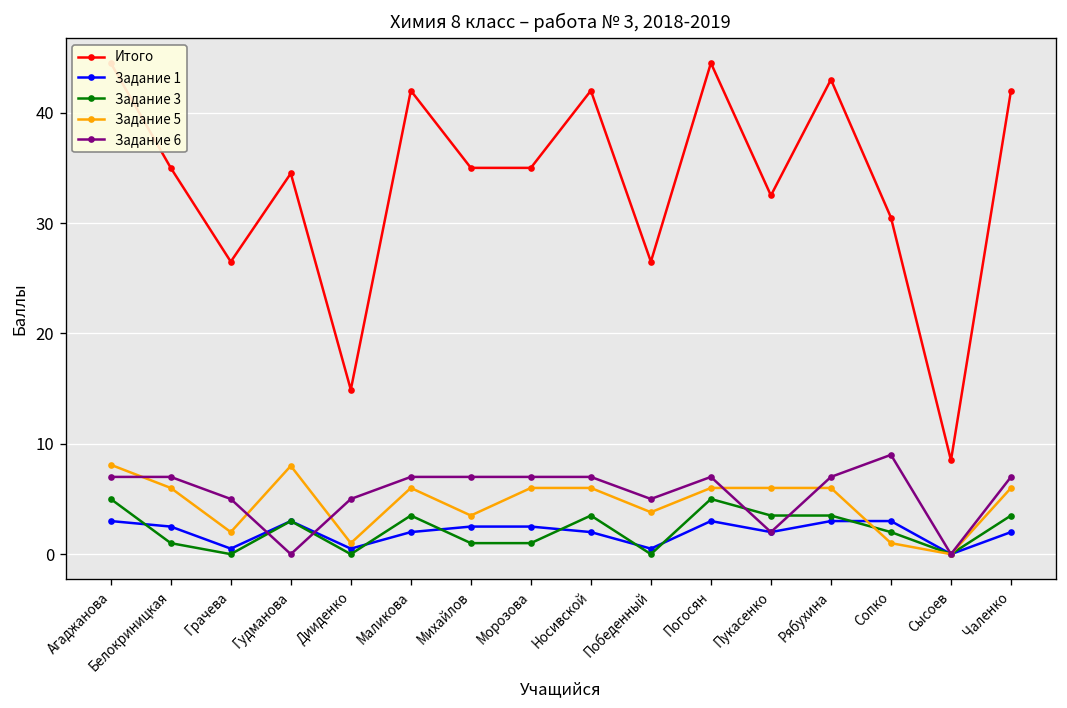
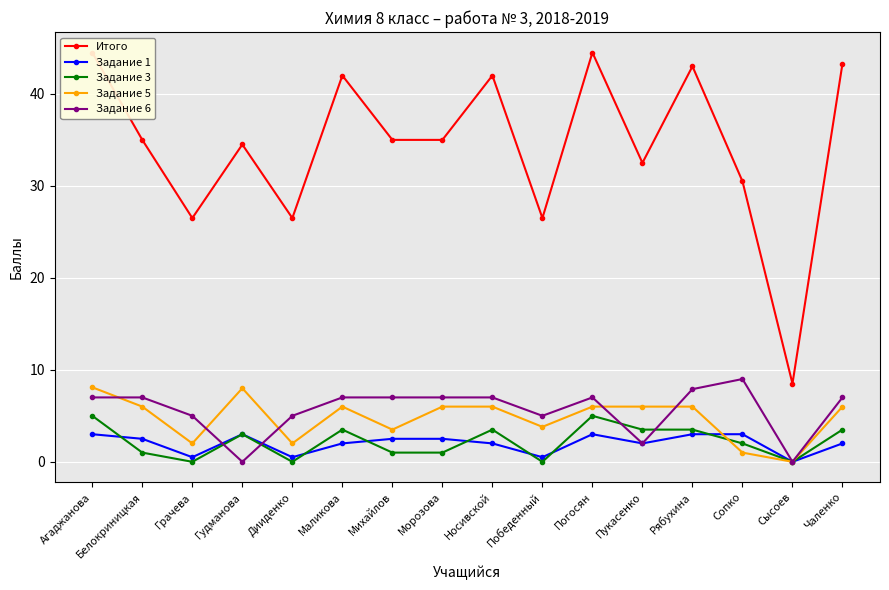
  {
    "Итого": {
      "Белокриницкая": 35,
      "Грачева": 27,
      "Гудманова": 35,
-     "Дииденко": 15,
+     "Дииденко": 27,
      "Маликова": 42,
      "Михайлов": 35,
      "Морозова": 35,
      "Носивской": 42,
      "Победенный": 27,
      "Погосян": 45,
      "Пукасенко": 33,
      "Рябухина": 43,
      "Сопко": 31,
      "Сысоев": 9,
-     "Чаленко": 42
+     "Чаленко": 43
    },
    "Задание 1": {
      "Агаджанова": 3,
      "Белокриницкая": 3,
      "Грачева": 1,
      "Дииденко": 1,
      "Маликова": 2,
      "Михайлов": 3,
      "Морозова": 3,
      "Носивской": 2,
      "Победенный": 1,
      "Погосян": 3,
      "Рябухина": 3,
      "Сопко": 3,
      "Чаленко": 2
    },
    "Задание 3": {
      "Агаджанова": 5,
      "Белокриницкая": 1,
      "Грачева": 0,
      "Дииденко": 0,
      "Маликова": 4,
      "Михайлов": 1,
      "Морозова": 1,
      "Носивской": 4,
      "Победенный": 0,
      "Погосян": 5,
      "Пукасенко": 4,
      "Рябухина": 4,
      "Сопко": 2,
      "Чаленко": 4
    },
    "Задание 5": {
      "Агаджанова": 8,
      "Белокриницкая": 6,
      "Грачева": 2,
      "Гудманова": 8,
-     "Дииденко": 1,
+     "Дииденко": 2,
      "Маликова": 6,
      "Михайлов": 4,
      "Морозова": 6,
      "Носивской": 6,
      "Победенный": 4,
      "Погосян": 6,
      "Пукасенко": 6,
      "Рябухина": 6,
      "Сопко": 1,
      "Чаленко": 6
    },
    "Задание 6": {
      "Агаджанова": 7,
      "Белокриницкая": 7,
      "Грачева": 5,
      "Гудманова": 0,
      "Дииденко": 5,
      "Маликова": 7,
      "Михайлов": 7,
      "Морозова": 7,
      "Носивской": 7,
      "Победенный": 5,
      "Погосян": 7,
-     "Рябухина": 7,
+     "Рябухина": 8,
      "Сопко": 9,
      "Чаленко": 7
    }
  }
